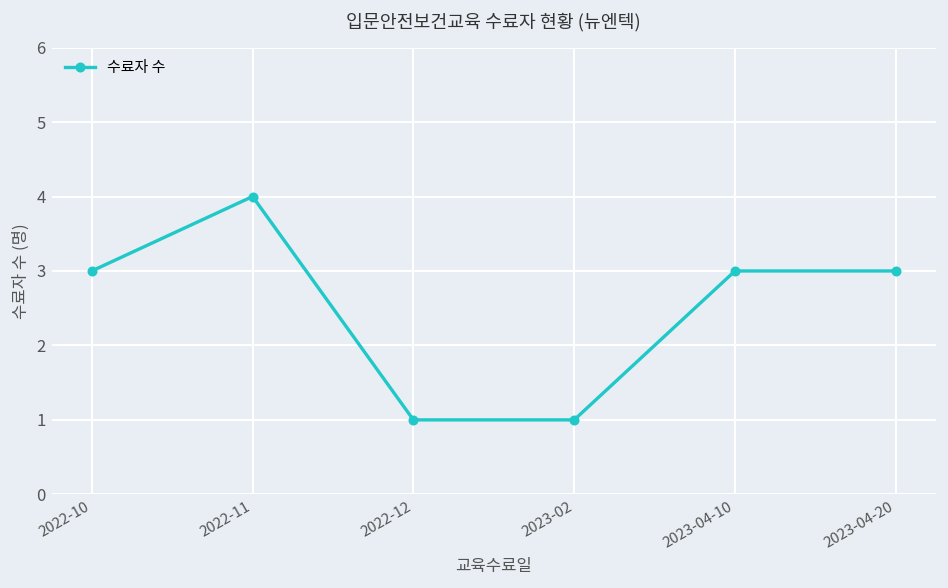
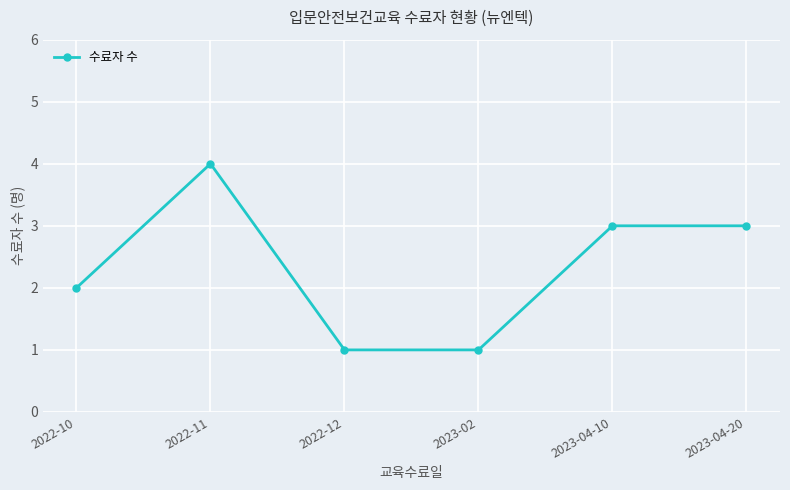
  {
-   "2022-10": 3,
+   "2022-10": 2,
    "2022-11": 4,
    "2022-12": 1,
    "2023-02": 1,
    "2023-04-10": 3,
    "2023-04-20": 3
  }
